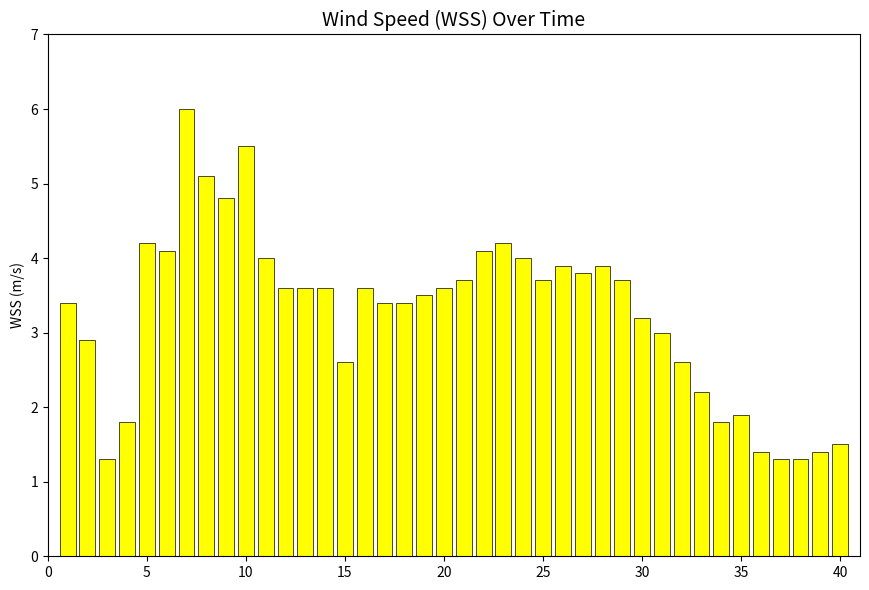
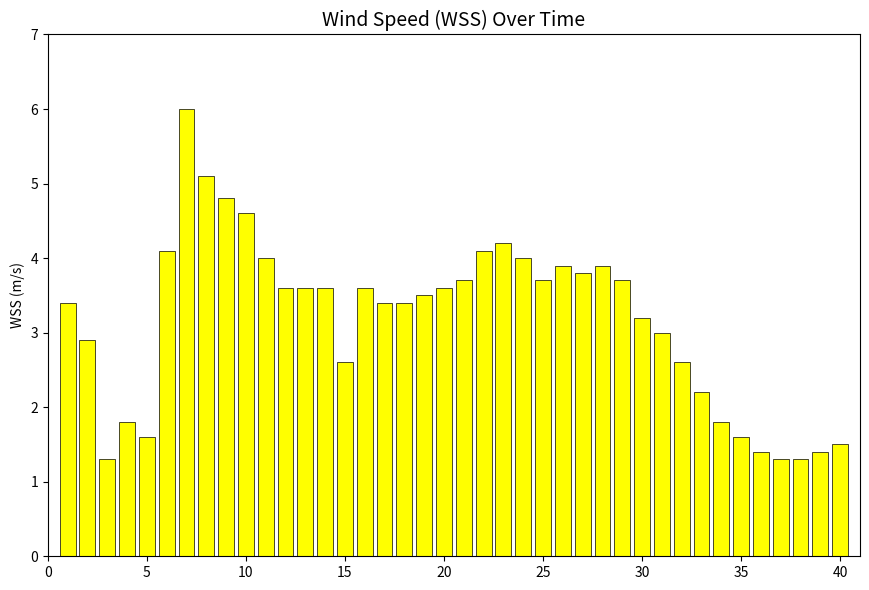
  {
-   "5": 4.2,
-   "10": 5.5,
+   "5": 1.6,
+   "10": 4.6,
    "15": 2.6,
    "20": 3.6,
    "25": 3.7,
    "30": 3.2,
-   "35": 1.9,
+   "35": 1.6,
    "40": 1.5
  }
